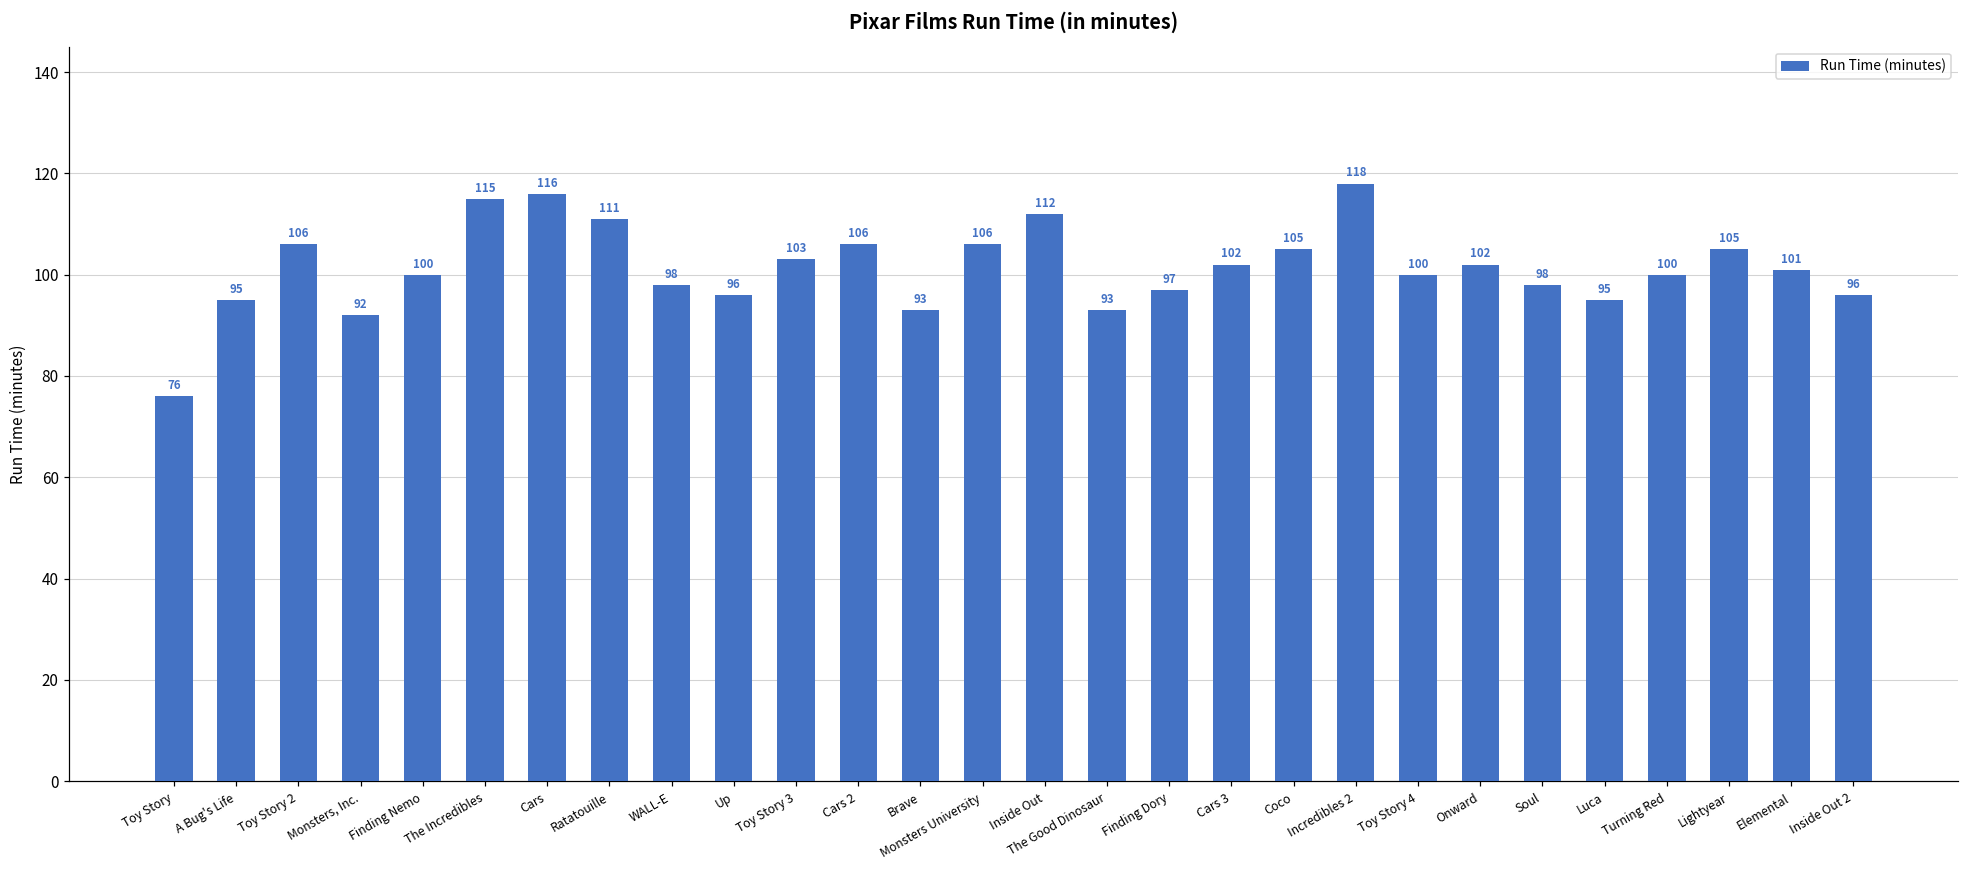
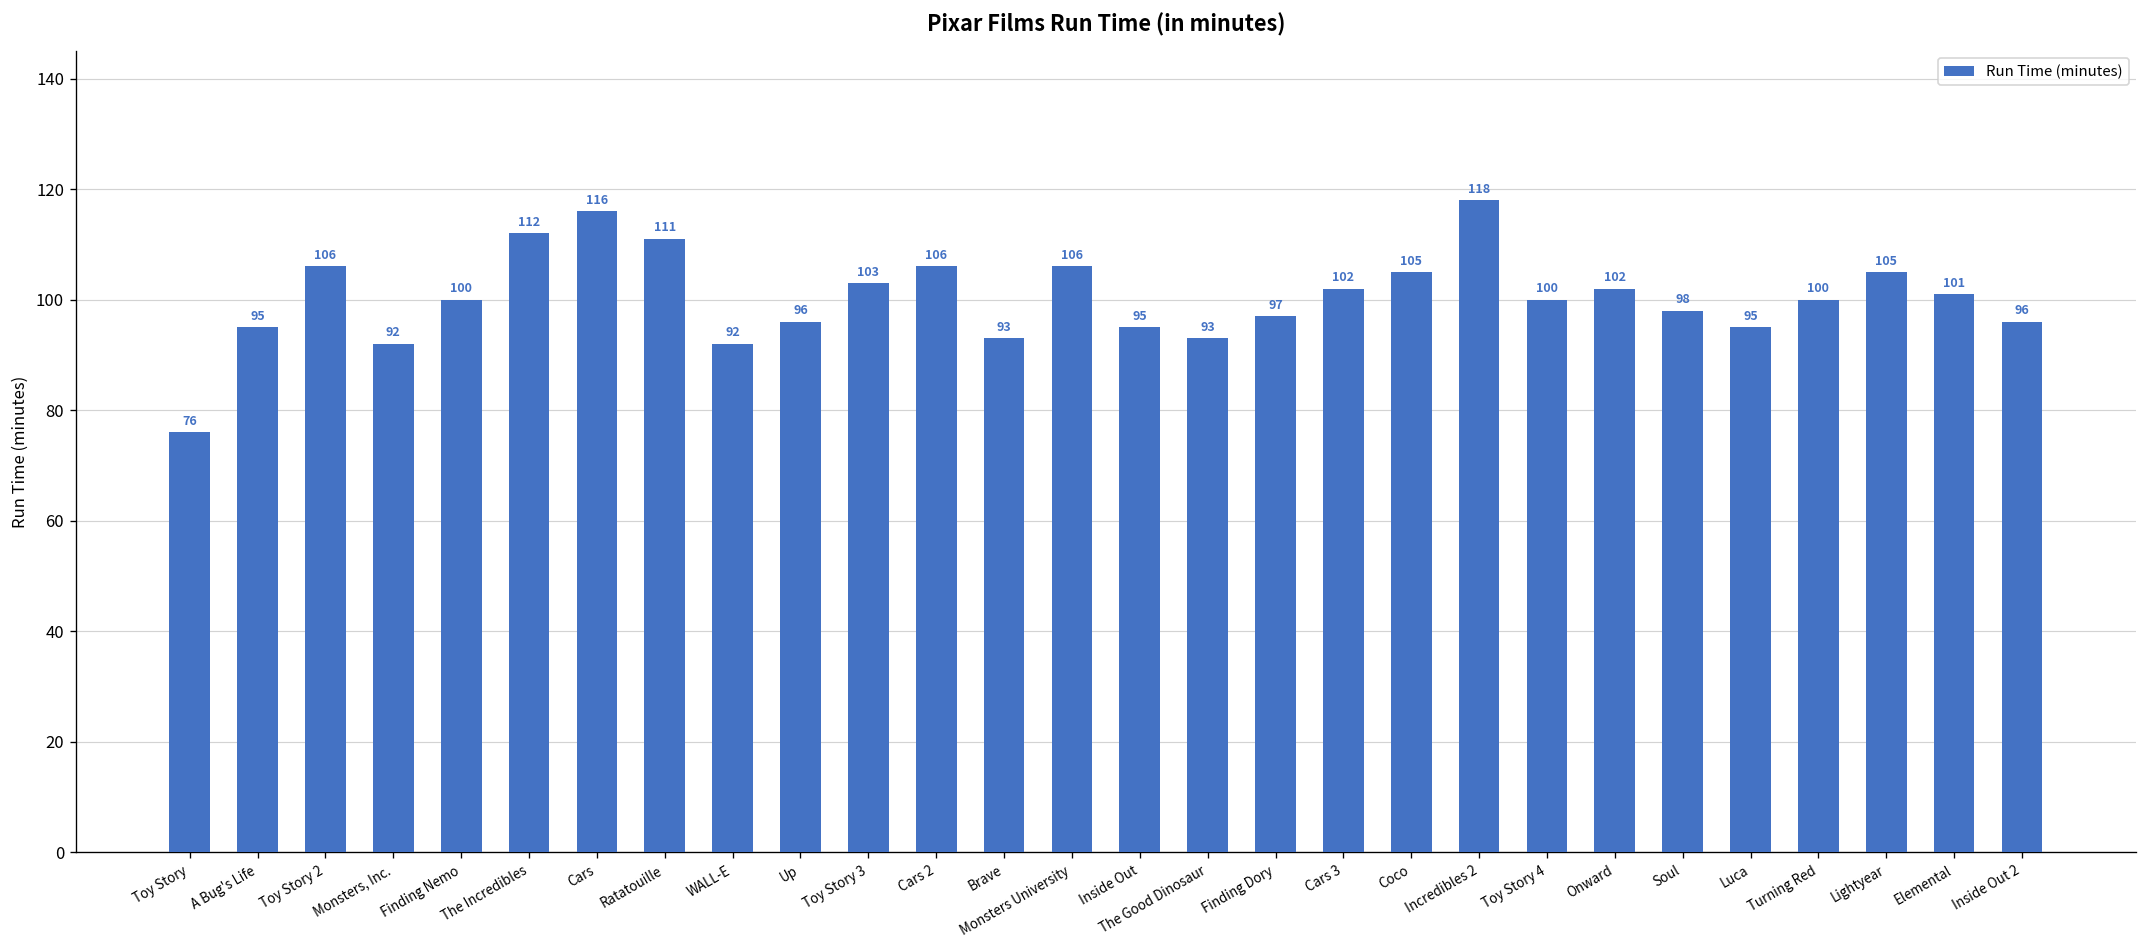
  {
    "Toy Story": 76,
    "A Bug's Life": 95,
    "Toy Story 2": 106,
    "Monsters, Inc.": 92,
    "Finding Nemo": 100,
-   "The Incredibles": 115,
+   "The Incredibles": 112,
    "Cars": 116,
    "Ratatouille": 111,
-   "WALL-E": 98,
+   "WALL-E": 92,
    "Up": 96,
    "Toy Story 3": 103,
    "Cars 2": 106,
    "Brave": 93,
    "Monsters University": 106,
-   "Inside Out": 112,
+   "Inside Out": 95,
    "The Good Dinosaur": 93,
    "Finding Dory": 97,
    "Cars 3": 102,
    "Coco": 105,
    "Incredibles 2": 118,
    "Toy Story 4": 100,
    "Onward": 102,
    "Soul": 98,
    "Luca": 95,
    "Turning Red": 100,
    "Lightyear": 105,
    "Elemental": 101,
    "Inside Out 2": 96
  }
